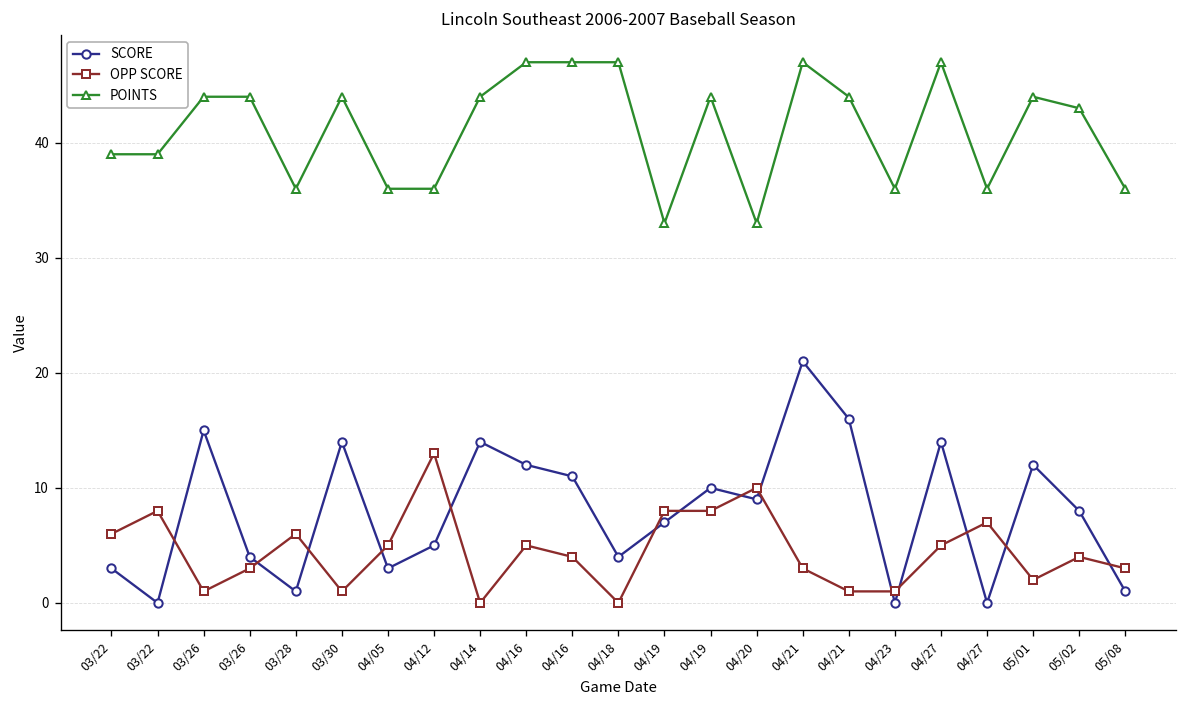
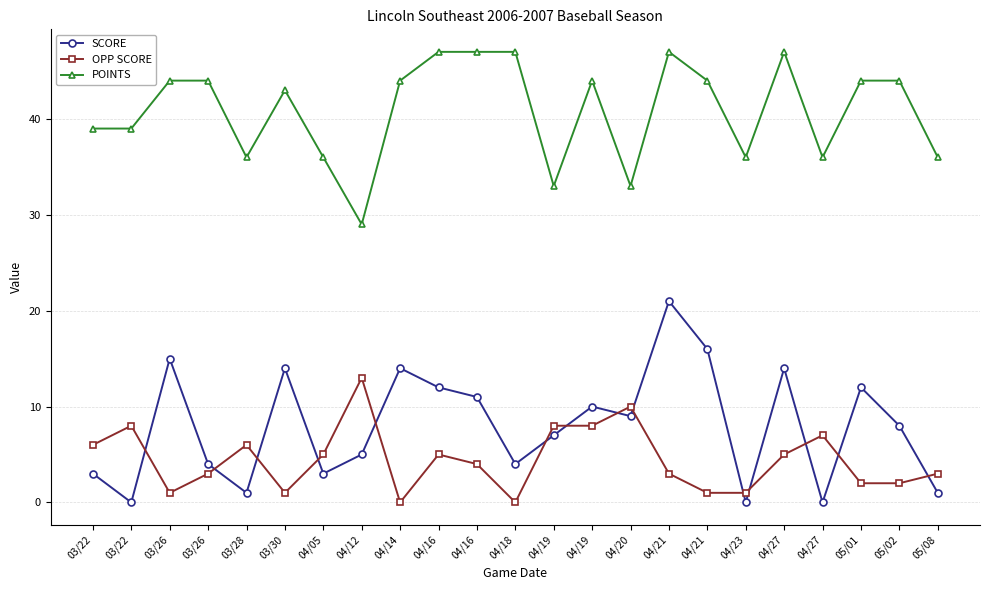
  {
    "SCORE": {
      "03/28": 1,
      "03/30": 14,
      "04/05": 3,
      "04/12": 5,
      "04/14": 14,
      "04/18": 4,
      "04/20": 9,
      "04/23": 0,
      "05/01": 12,
      "05/02": 8,
      "05/08": 1
    },
    "OPP SCORE": {
      "03/28": 6,
      "03/30": 1,
      "04/05": 5,
      "04/12": 13,
      "04/14": 0,
      "04/18": 0,
      "04/20": 10,
      "04/23": 1,
      "05/01": 2,
-     "05/02": 4,
+     "05/02": 2,
      "05/08": 3
    },
    "POINTS": {
      "03/28": 36,
-     "03/30": 44,
+     "03/30": 43,
      "04/05": 36,
-     "04/12": 36,
+     "04/12": 29,
      "04/14": 44,
      "04/18": 47,
      "04/20": 33,
      "04/23": 36,
      "05/01": 44,
-     "05/02": 43,
+     "05/02": 44,
      "05/08": 36
    }
  }
